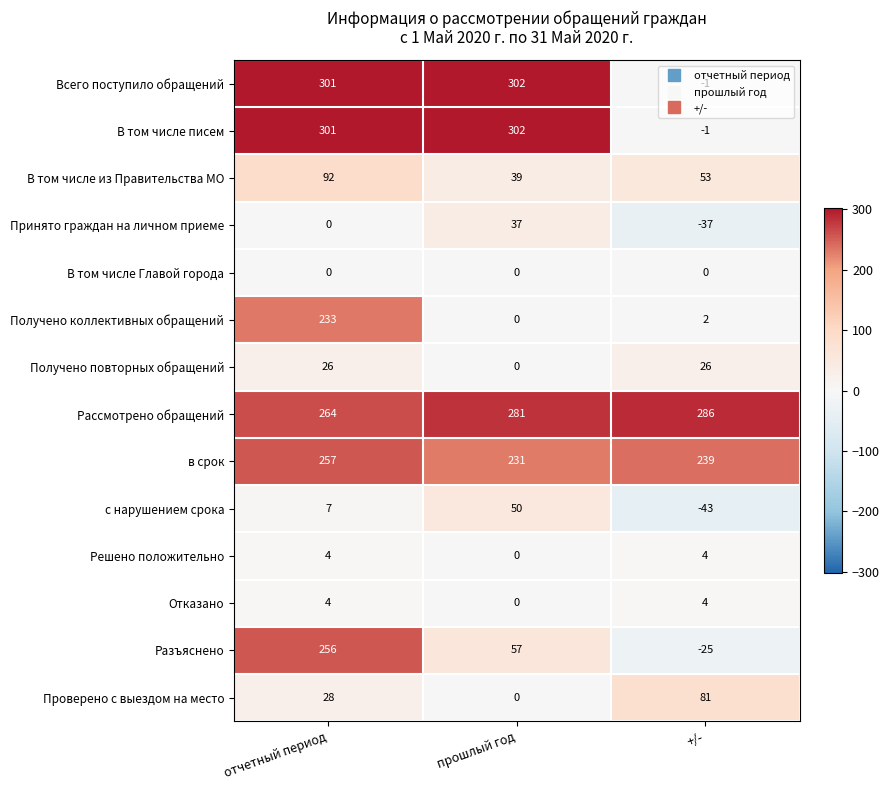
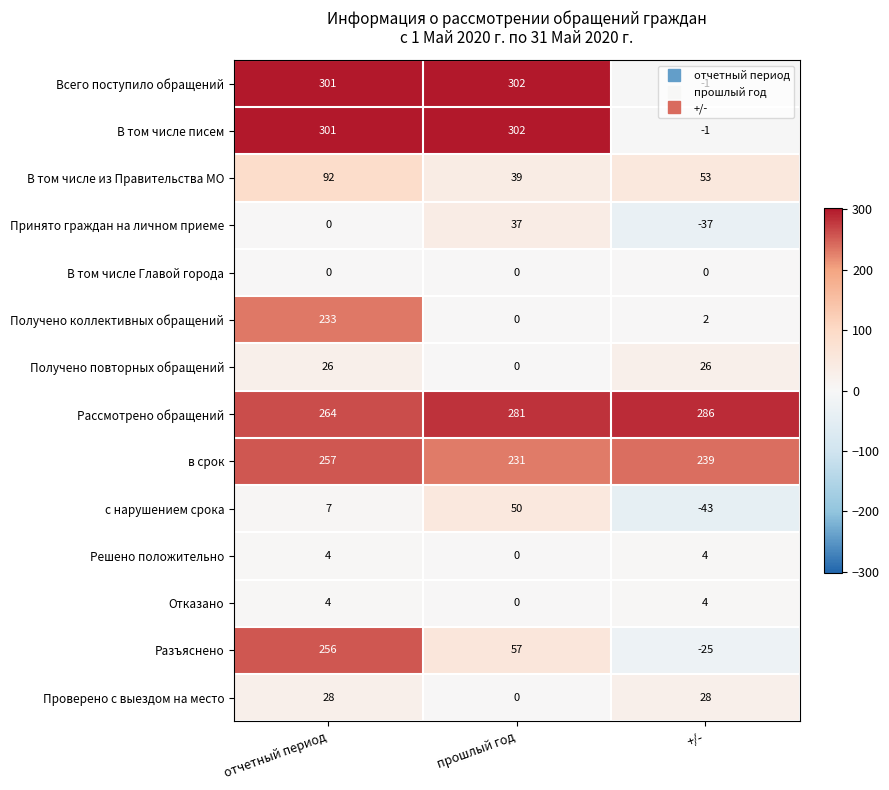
  {
    "Всего поступило обращений": {
      "отчетный период": 301,
      "прошлый год": 302
    },
    "В том числе писем": {
      "отчетный период": 301,
      "прошлый год": 302,
      "+/-": -1
    },
    "В том числе из Правительства МО": {
      "отчетный период": 92,
      "прошлый год": 39,
      "+/-": 53
    },
    "Принято граждан на личном приеме": {
      "отчетный период": 0,
      "прошлый год": 37,
      "+/-": -37
    },
    "В том числе Главой города": {
      "отчетный период": 0,
      "прошлый год": 0,
      "+/-": 0
    },
    "Получено коллективных обращений": {
      "отчетный период": 233,
      "прошлый год": 0,
      "+/-": 2
    },
    "Получено повторных обращений": {
      "отчетный период": 26,
      "прошлый год": 0,
      "+/-": 26
    },
    "Рассмотрено обращений": {
      "отчетный период": 264,
      "прошлый год": 281,
      "+/-": 286
    },
    "в срок": {
      "отчетный период": 257,
      "прошлый год": 231,
      "+/-": 239
    },
    "с нарушением срока": {
      "отчетный период": 7,
      "прошлый год": 50,
      "+/-": -43
    },
    "Решено положительно": {
      "отчетный период": 4,
      "прошлый год": 0,
      "+/-": 4
    },
    "Отказано": {
      "отчетный период": 4,
      "прошлый год": 0,
      "+/-": 4
    },
    "Разъяснено": {
      "отчетный период": 256,
      "прошлый год": 57,
      "+/-": -25
    },
    "Проверено с выездом на место": {
      "отчетный период": 28,
      "прошлый год": 0,
-     "+/-": 81
+     "+/-": 28
    }
  }
